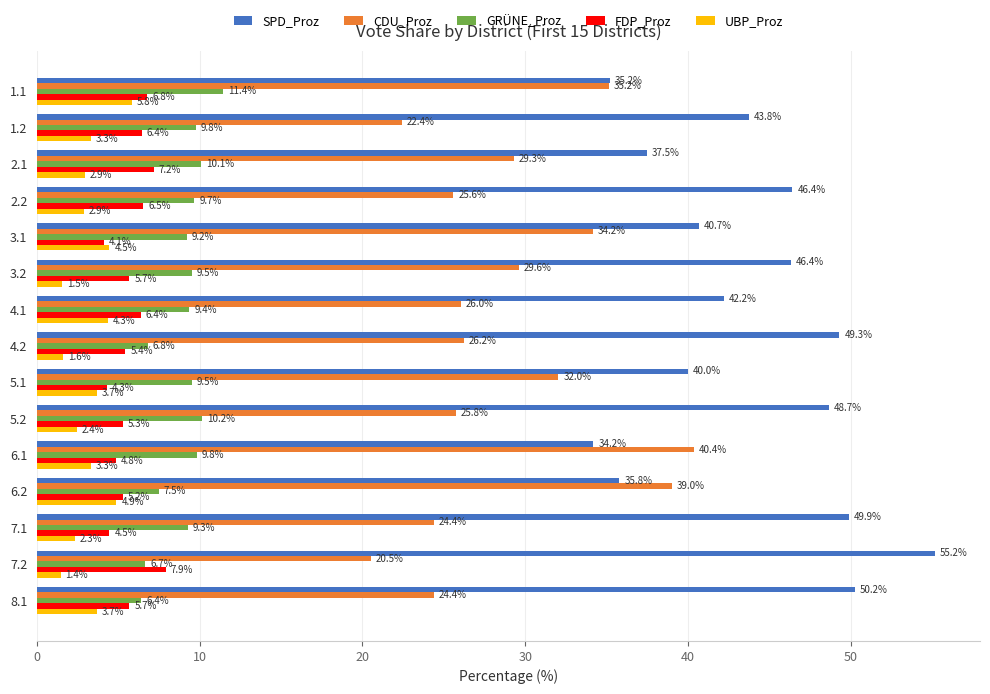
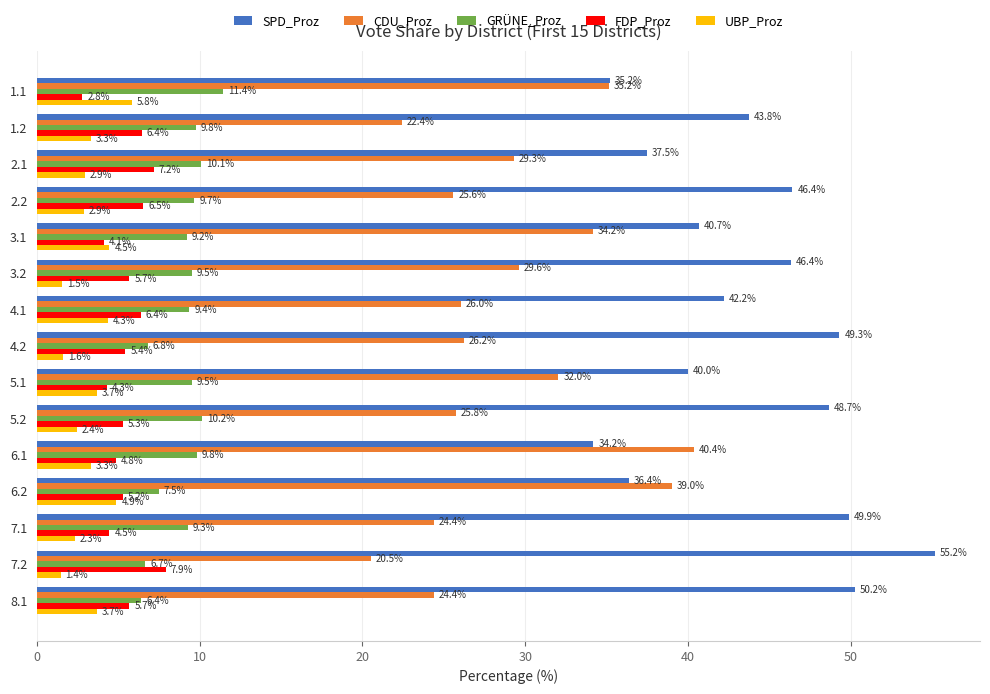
  {
    "SPD_Proz": {
      "1.2": "43.8%",
      "2.1": "37.5%",
      "2.2": "46.4%",
      "3.1": "40.7%",
      "3.2": "46.4%",
      "4.1": "42.2%",
      "4.2": "49.3%",
      "5.1": "40.0%",
      "5.2": "48.7%",
      "6.1": "34.2%",
-     "6.2": "35.8%",
+     "6.2": "36.4%",
      "7.1": "49.9%",
      "7.2": "55.2%",
      "8.1": "50.2%"
    },
    "CDU_Proz": {
      "1.2": "22.4%",
      "2.1": "29.3%",
      "2.2": "25.6%",
      "3.1": "34.2%",
      "3.2": "29.6%",
      "4.1": "26.0%",
      "4.2": "26.2%",
      "5.1": "32.0%",
      "5.2": "25.8%",
      "6.1": "40.4%",
      "6.2": "39.0%",
      "7.1": "24.4%",
      "7.2": "20.5%",
      "8.1": "24.4%"
    },
    "GRÜNE_Proz": {
      "1.1": "11.4%",
      "1.2": "9.8%",
      "2.1": "10.1%",
      "2.2": "9.7%",
      "3.1": "9.2%",
      "3.2": "9.5%",
      "4.1": "9.4%",
      "4.2": "6.8%",
      "5.1": "9.5%",
      "5.2": "10.2%",
      "6.1": "9.8%",
      "6.2": "7.5%",
      "7.1": "9.3%",
      "7.2": "6.7%"
    },
    "FDP_Proz": {
-     "1.1": "6.8%",
+     "1.1": "2.8%",
      "1.2": "6.4%",
      "2.1": "7.2%",
      "2.2": "6.5%",
      "3.2": "5.7%",
      "4.1": "6.4%",
      "4.2": "5.4%",
      "5.2": "5.3%",
      "6.1": "4.8%",
      "7.1": "4.5%",
      "7.2": "7.9%"
    },
    "UBP_Proz": {
      "1.1": "5.8%",
      "1.2": "3.3%",
      "2.1": "2.9%",
      "2.2": "2.9%",
      "3.2": "1.5%",
      "4.1": "4.3%",
      "4.2": "1.6%",
      "5.2": "2.4%",
      "6.1": "3.3%",
      "7.1": "2.3%",
      "7.2": "1.4%",
      "8.1": "3.7%"
    }
  }
